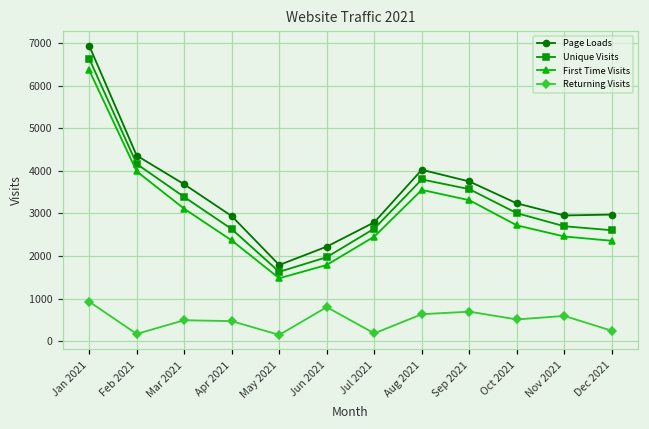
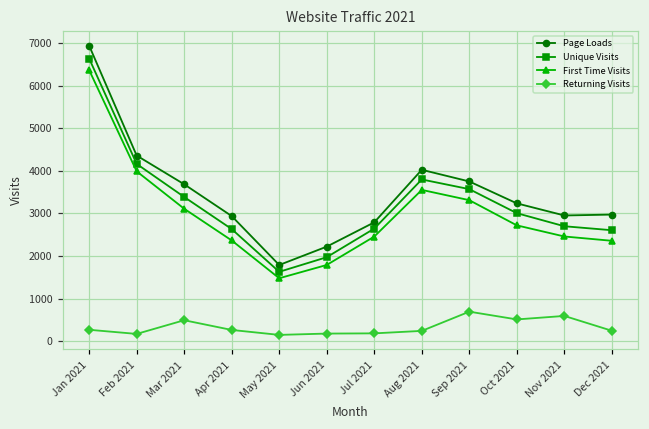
  {
    "Returning Visits": {
-     "Jan 2021": 900,
+     "Jan 2021": 300,
      "Feb 2021": 200,
      "Mar 2021": 500,
-     "Apr 2021": 500,
+     "Apr 2021": 300,
      "May 2021": 200,
-     "Jun 2021": 800,
+     "Jun 2021": 200,
      "Jul 2021": 200,
-     "Aug 2021": 600,
+     "Aug 2021": 200,
      "Sep 2021": 700,
      "Oct 2021": 500,
      "Nov 2021": 600,
      "Dec 2021": 200
    }
  }
